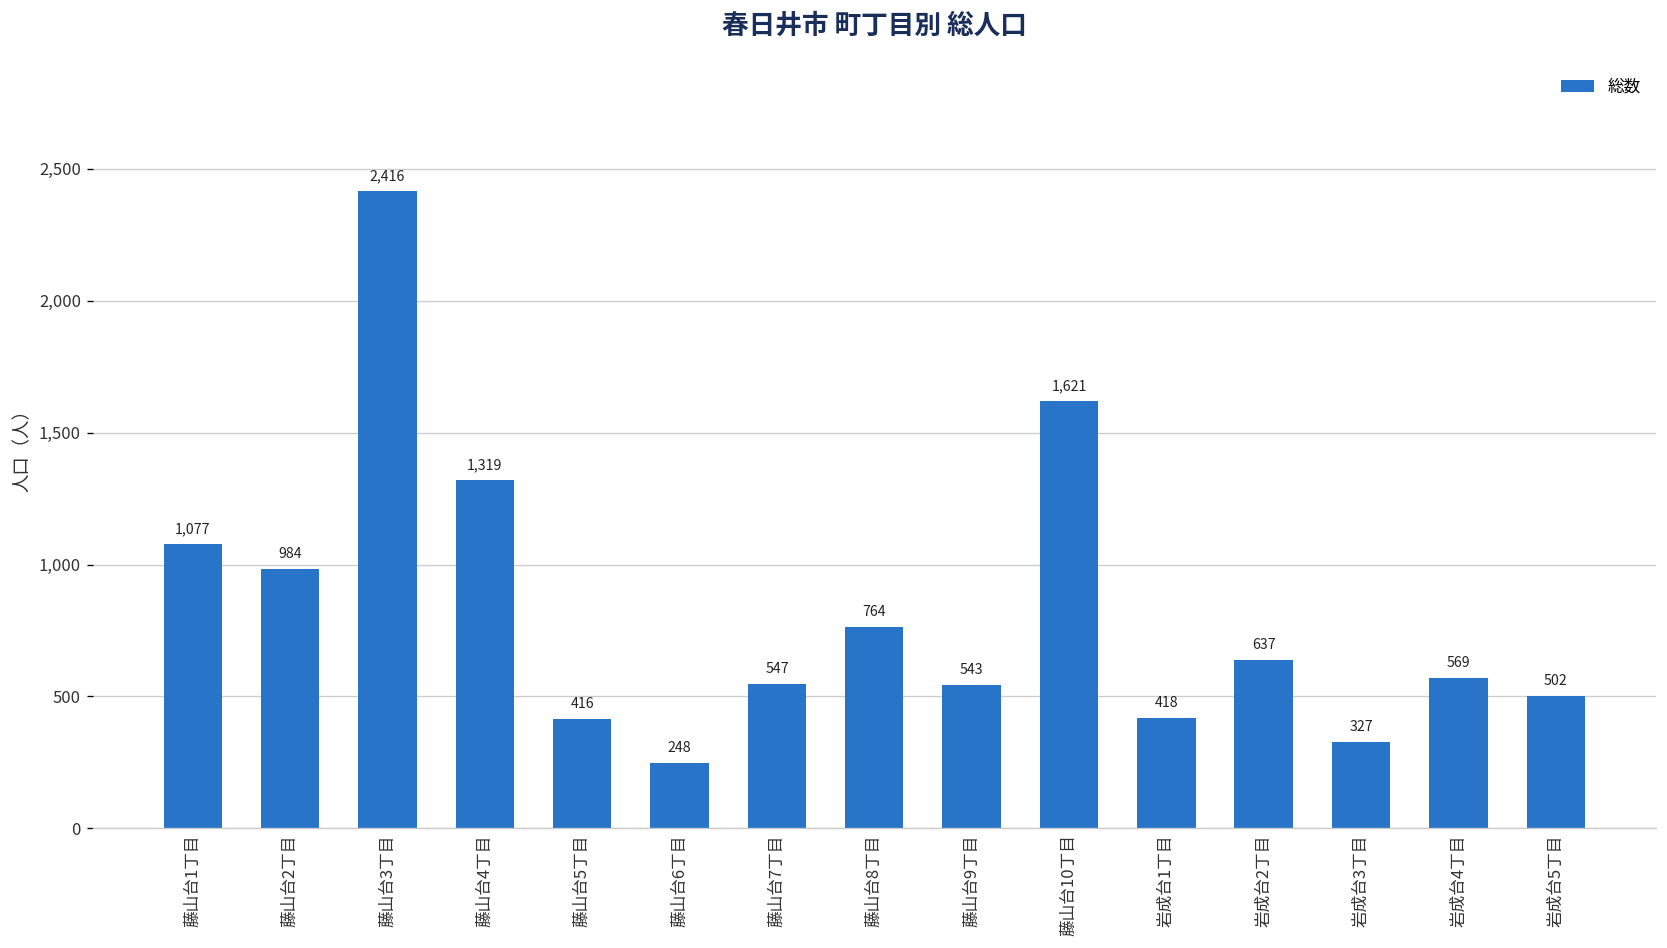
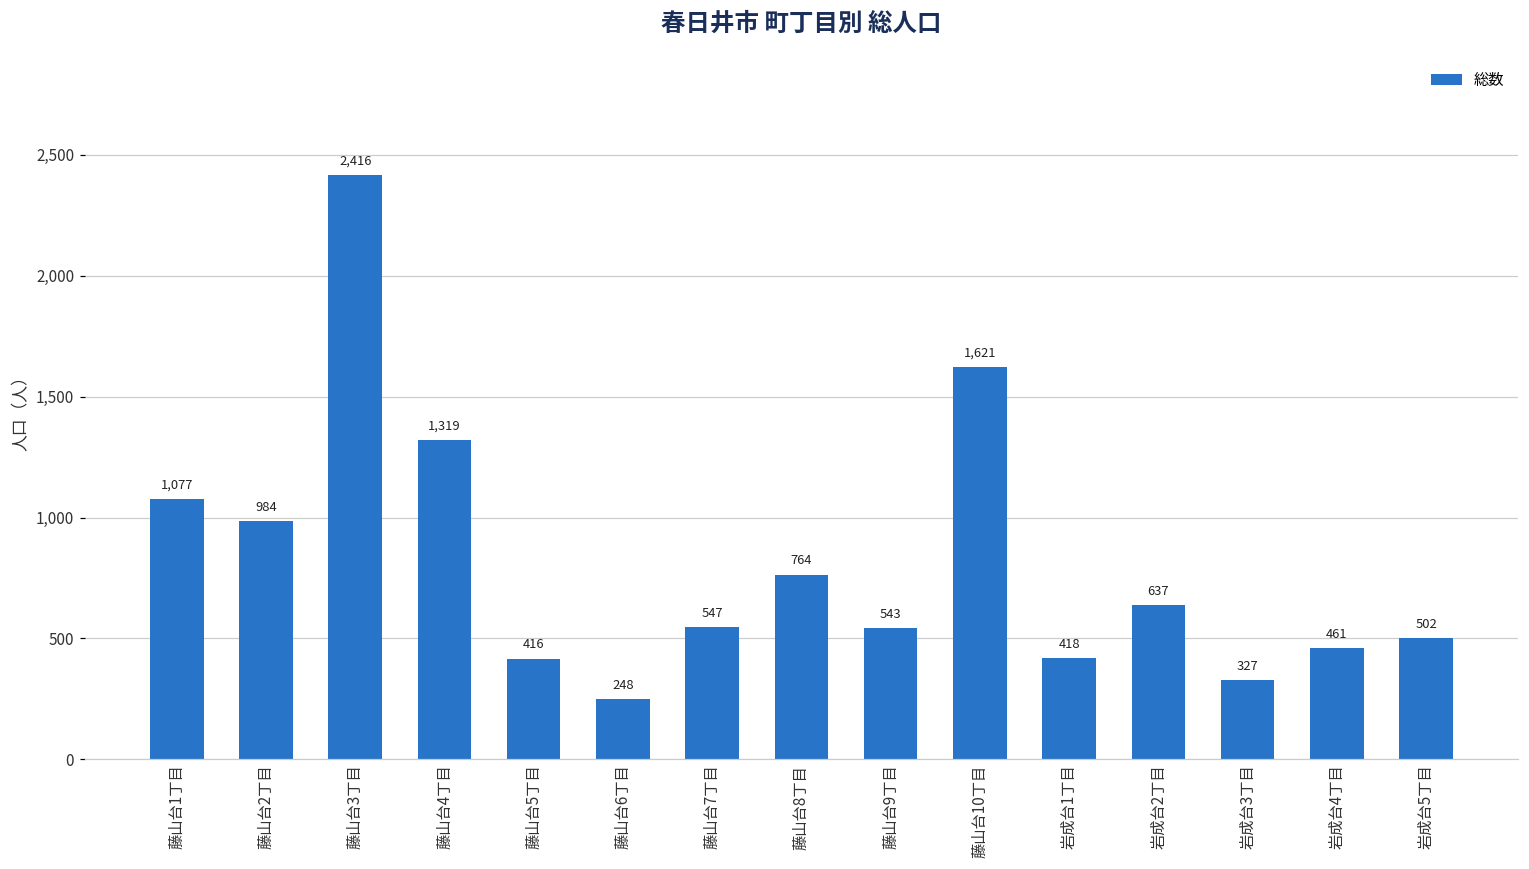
  {
    "藤山台1丁目": "1,077",
    "藤山台2丁目": "984",
    "藤山台3丁目": "2,416",
    "藤山台4丁目": "1,319",
    "藤山台5丁目": "416",
    "藤山台6丁目": "248",
    "藤山台7丁目": "547",
    "藤山台8丁目": "764",
    "藤山台9丁目": "543",
    "藤山台10丁目": "1,621",
    "岩成台1丁目": "418",
    "岩成台2丁目": "637",
    "岩成台3丁目": "327",
-   "岩成台4丁目": "569",
+   "岩成台4丁目": "461",
    "岩成台5丁目": "502"
  }
